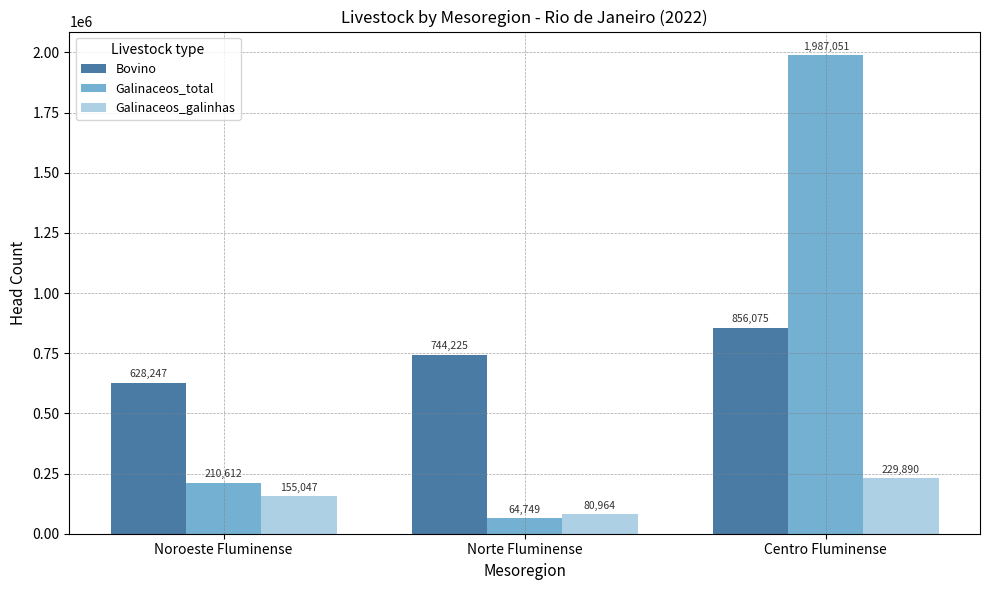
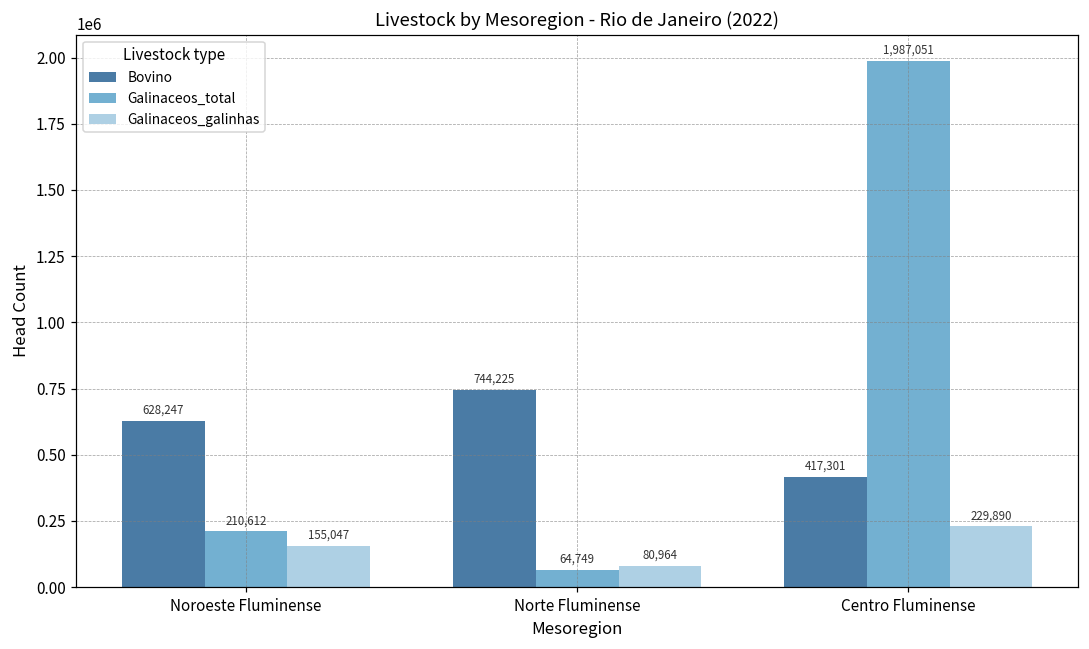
  {
    "Bovino": {
      "Noroeste Fluminense": "628,247",
      "Norte Fluminense": "744,225",
-     "Centro Fluminense": "856,075"
+     "Centro Fluminense": "417,301"
    },
    "Galinaceos_total": {
      "Noroeste Fluminense": "210,612",
      "Norte Fluminense": "64,749",
      "Centro Fluminense": "1,987,051"
    },
    "Galinaceos_galinhas": {
      "Noroeste Fluminense": "155,047",
      "Norte Fluminense": "80,964",
      "Centro Fluminense": "229,890"
    }
  }
